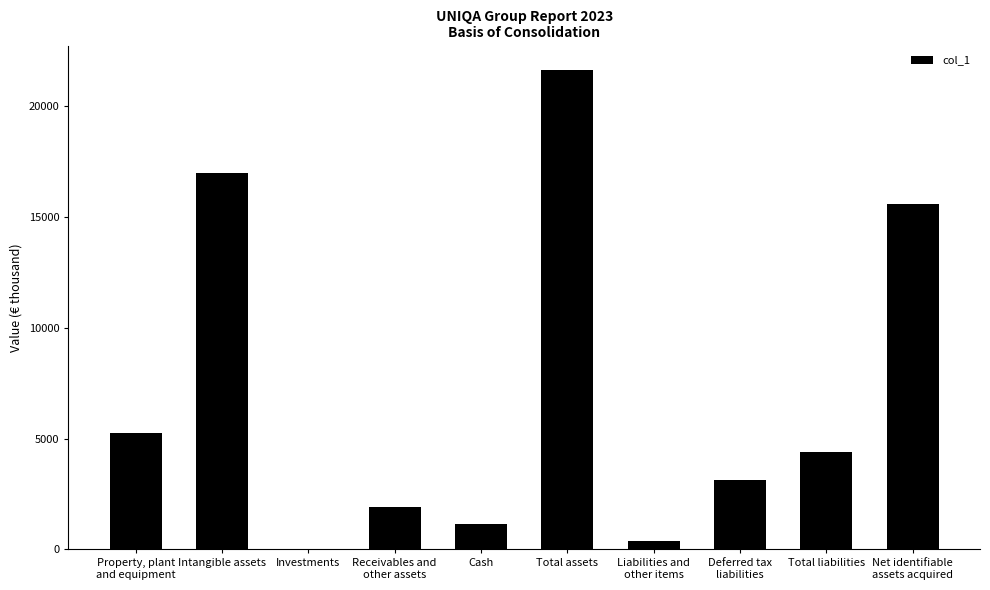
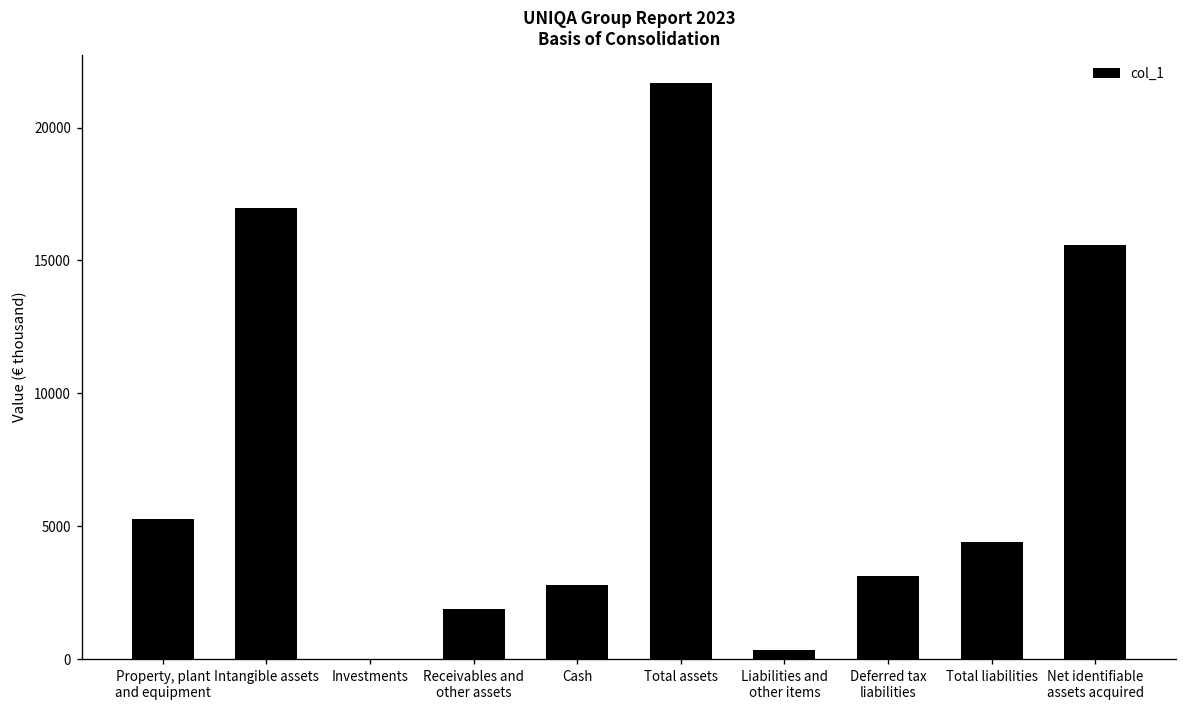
  {
    "Property, plant and equipment": 5300,
    "Intangible assets": 17000,
    "Receivables and other assets": 1900,
-   "Cash": 1100,
+   "Cash": 2800,
    "Total assets": 21700,
    "Liabilities and other items": 400,
    "Deferred tax liabilities": 3100,
    "Total liabilities": 4400,
    "Net identifiable assets acquired": 15600
  }
